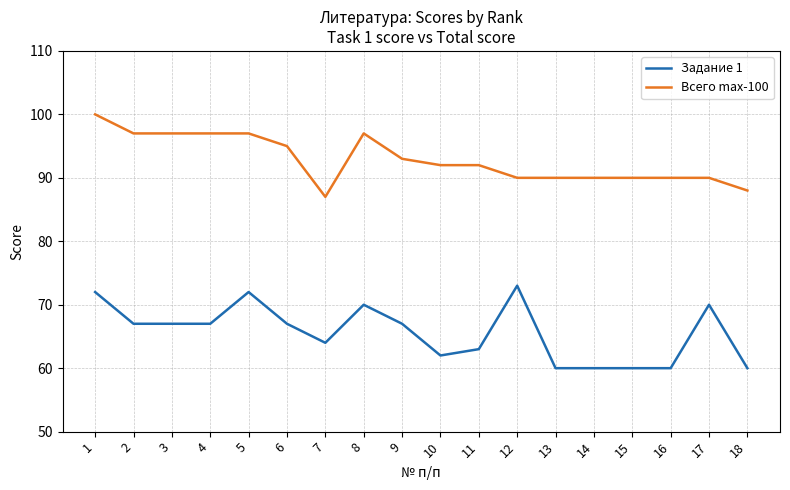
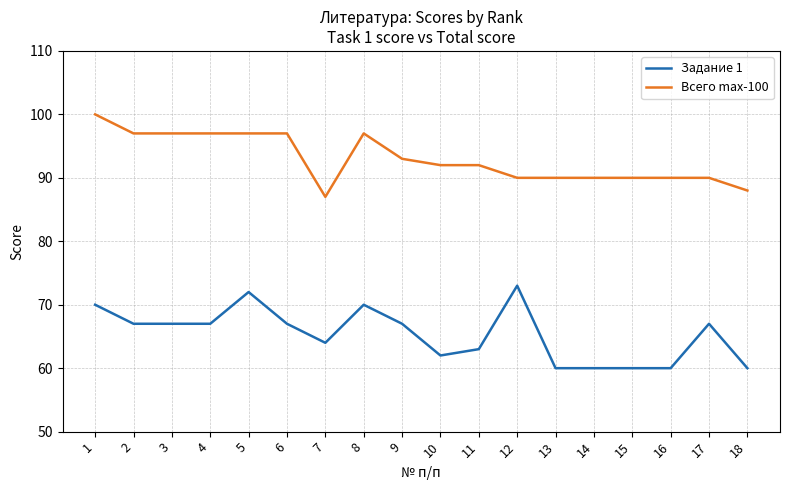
  {
    "Задание 1": {
-     "1": 72,
+     "1": 70,
      "2": 67,
      "3": 67,
      "4": 67,
      "5": 72,
      "6": 67,
      "7": 64,
      "8": 70,
      "9": 67,
      "10": 62,
      "11": 63,
      "12": 73,
      "13": 60,
      "14": 60,
      "15": 60,
      "16": 60,
-     "17": 70,
+     "17": 67,
      "18": 60
    },
    "Всего max-100": {
      "1": 100,
      "2": 97,
      "3": 97,
      "4": 97,
      "5": 97,
-     "6": 95,
+     "6": 97,
      "7": 87,
      "8": 97,
      "9": 93,
      "10": 92,
      "11": 92,
      "12": 90,
      "13": 90,
      "14": 90,
      "15": 90,
      "16": 90,
      "17": 90,
      "18": 88
    }
  }
